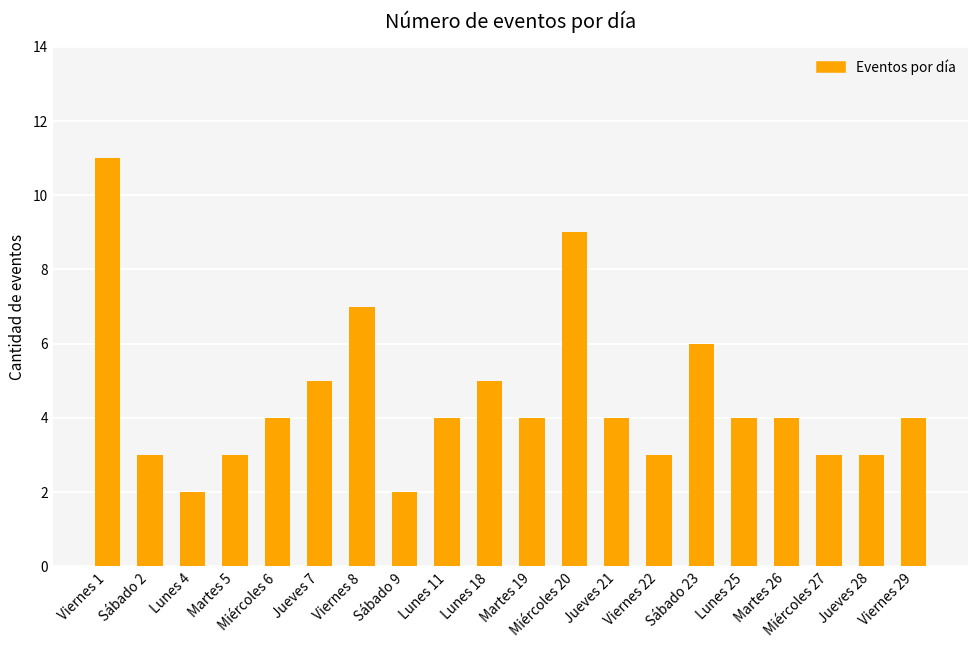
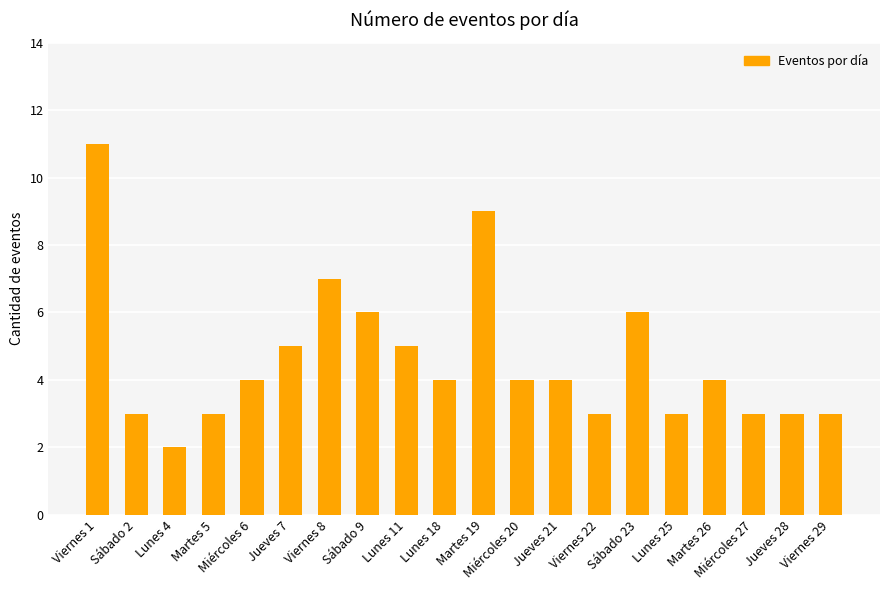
  {
    "Viernes 1": 11,
    "Sábado 2": 3,
    "Lunes 4": 2,
    "Martes 5": 3,
    "Miércoles 6": 4,
    "Jueves 7": 5,
    "Viernes 8": 7,
-   "Sábado 9": 2,
-   "Lunes 11": 4,
-   "Lunes 18": 5,
-   "Martes 19": 4,
-   "Miércoles 20": 9,
+   "Sábado 9": 6,
+   "Lunes 11": 5,
+   "Lunes 18": 4,
+   "Martes 19": 9,
+   "Miércoles 20": 4,
    "Jueves 21": 4,
    "Viernes 22": 3,
    "Sábado 23": 6,
-   "Lunes 25": 4,
+   "Lunes 25": 3,
    "Martes 26": 4,
    "Miércoles 27": 3,
    "Jueves 28": 3,
-   "Viernes 29": 4
+   "Viernes 29": 3
  }
